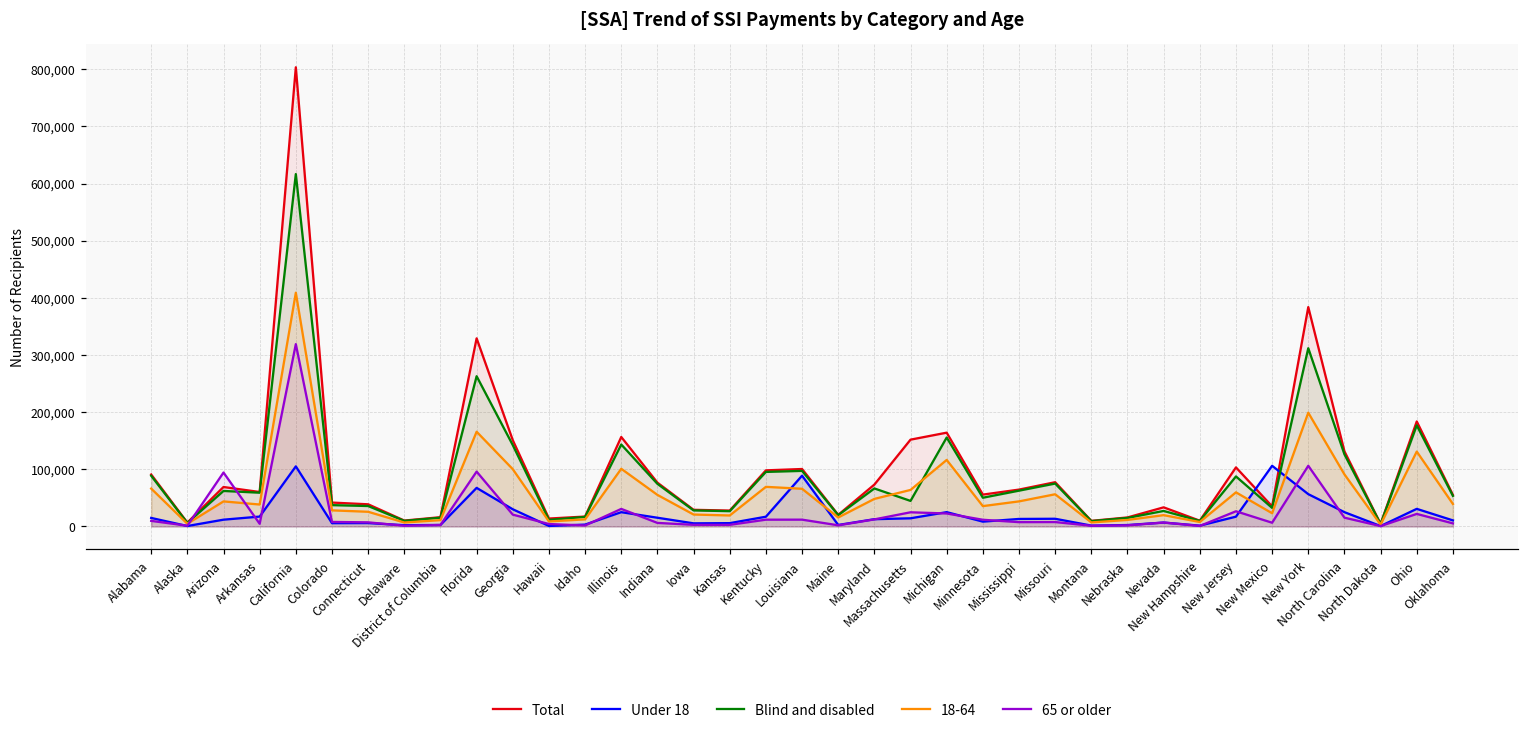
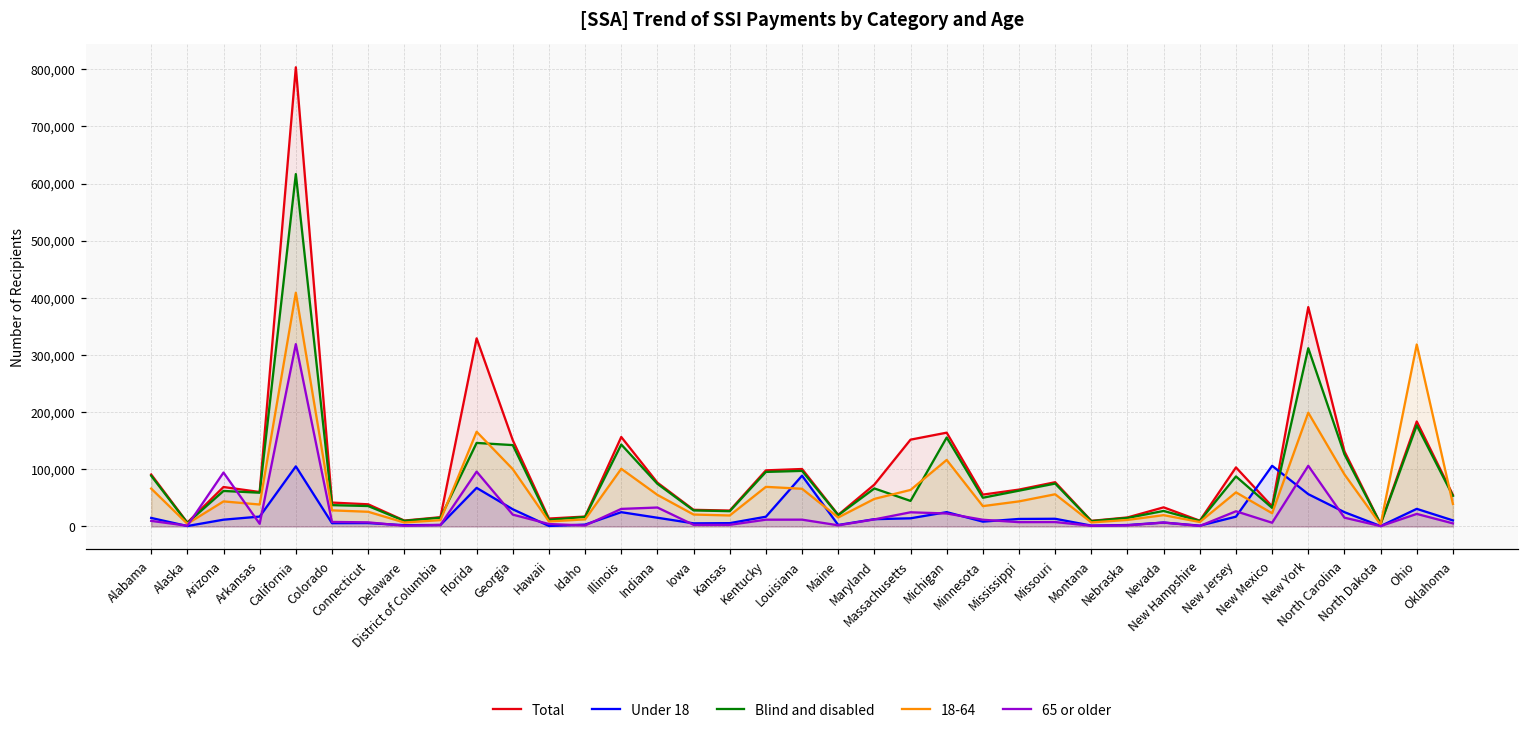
  {
    "Total": {
      "Arizona": "70,000",
      "California": "800,000",
      "Florida": "330,000",
      "Georgia": "150,000",
      "Illinois": "160,000",
      "Maryland": "70,000",
      "Massachusetts": "150,000",
      "Michigan": "160,000",
      "Minnesota": "60,000",
      "Nevada": "30,000",
      "New Jersey": "100,000",
      "New York": "380,000",
      "North Carolina": "130,000",
      "Ohio": "180,000"
    },
    "Under 18": {
      "Alabama": "10,000",
      "Arizona": "10,000",
      "Arkansas": "20,000",
      "California": "110,000",
      "Florida": "70,000",
      "Georgia": "30,000",
      "Illinois": "20,000",
      "Indiana": "20,000",
      "Kentucky": "20,000",
      "Louisiana": "90,000",
      "Massachusetts": "10,000",
      "Mississippi": "10,000",
      "Missouri": "10,000",
      "New Jersey": "20,000",
      "New Mexico": "110,000",
      "New York": "60,000",
      "North Carolina": "20,000",
      "Ohio": "30,000",
      "Oklahoma": "10,000"
    },
    "Blind and disabled": {
      "Arizona": "60,000",
      "California": "620,000",
-     "Florida": "260,000",
+     "Florida": "150,000",
      "Georgia": "140,000",
      "Illinois": "140,000",
      "Maryland": "70,000",
      "Massachusetts": "40,000",
      "Michigan": "160,000",
      "Minnesota": "50,000",
      "Nevada": "30,000",
      "New Jersey": "90,000",
      "New York": "310,000",
      "North Carolina": "130,000",
      "Ohio": "180,000"
    },
    "18-64": {
      "Alabama": "70,000",
      "Arizona": "40,000",
      "Arkansas": "40,000",
      "California": "410,000",
      "Colorado": "30,000",
      "Connecticut": "30,000",
      "Florida": "170,000",
      "Georgia": "100,000",
      "Illinois": "100,000",
      "Indiana": "60,000",
      "Iowa": "20,000",
      "Kansas": "20,000",
      "Kentucky": "70,000",
      "Louisiana": "70,000",
      "Maryland": "50,000",
      "Massachusetts": "60,000",
      "Michigan": "120,000",
      "Minnesota": "40,000",
      "Mississippi": "40,000",
      "Missouri": "60,000",
      "Nevada": "20,000",
      "New Jersey": "60,000",
      "New Mexico": "20,000",
      "New York": "200,000",
      "North Carolina": "90,000",
-     "Ohio": "130,000",
+     "Ohio": "320,000",
      "Oklahoma": "40,000"
    },
    "65 or older": {
      "Alabama": "10,000",
      "Arizona": "90,000",
      "Arkansas": "0",
      "California": "320,000",
      "Florida": "100,000",
      "Georgia": "20,000",
      "Illinois": "30,000",
-     "Indiana": "10,000",
+     "Indiana": "30,000",
      "Kentucky": "10,000",
      "Louisiana": "10,000",
      "Massachusetts": "20,000",
      "Mississippi": "10,000",
      "Missouri": "10,000",
      "New Jersey": "30,000",
      "New Mexico": "10,000",
      "New York": "110,000",
      "North Carolina": "20,000",
      "Ohio": "20,000",
      "Oklahoma": "10,000"
    }
  }
